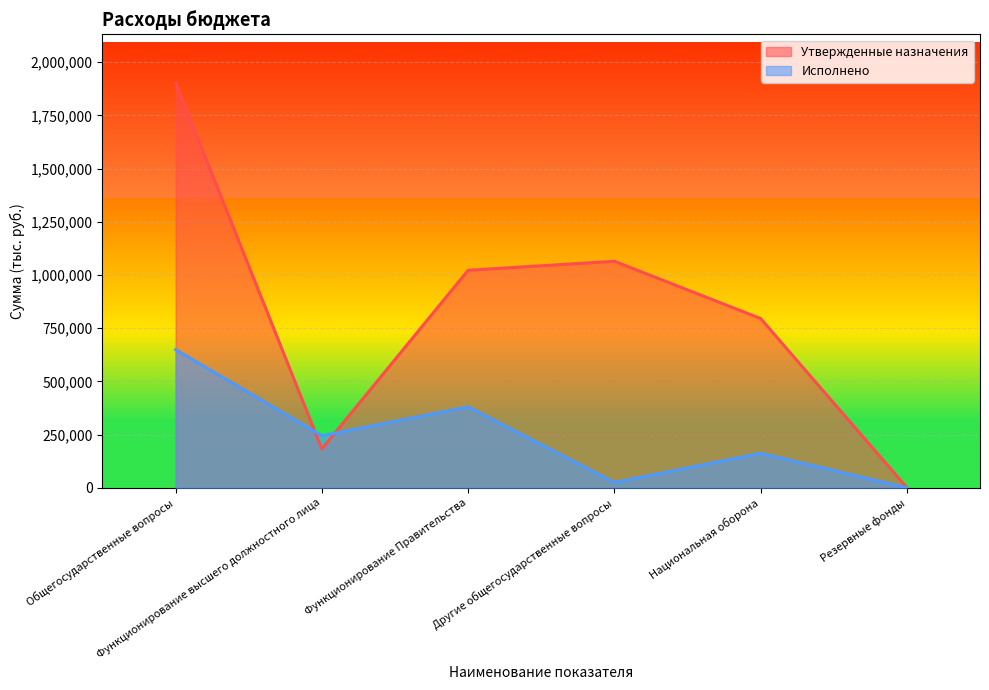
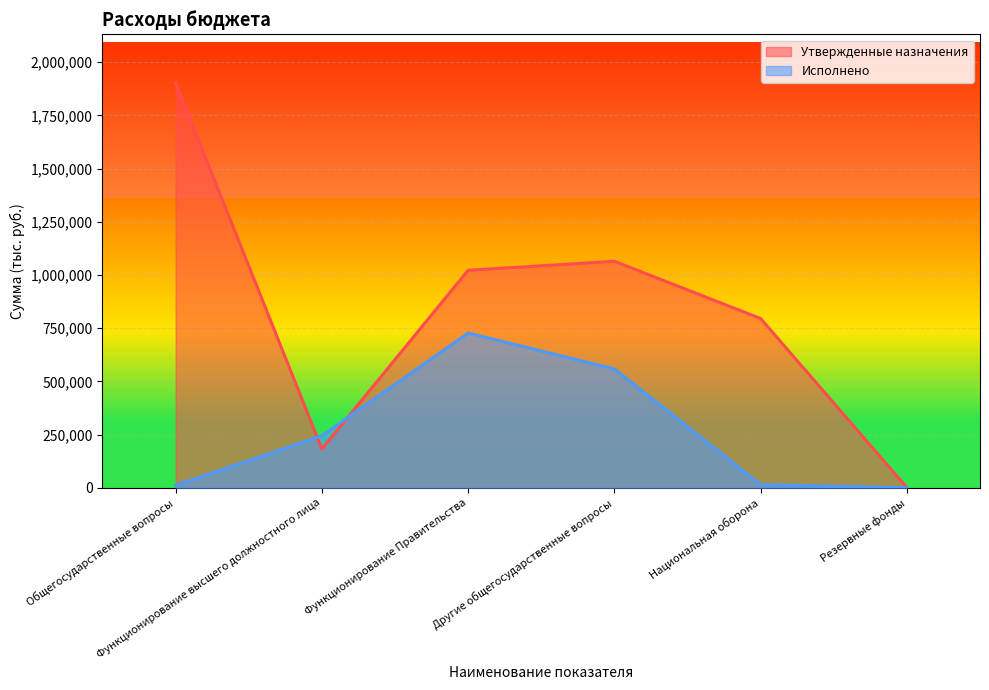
  {
    "Утвержденные назначения": {
      "Общегосударственные вопросы": "1,900,000",
      "Функционирование высшего должностного лица": "180,000",
      "Функционирование Правительства": "1,020,000",
      "Другие общегосударственные вопросы": "1,060,000",
      "Национальная оборона": "800,000"
    },
    "Исполнено": {
-     "Общегосударственные вопросы": "650,000",
+     "Общегосударственные вопросы": "10,000",
      "Функционирование высшего должностного лица": "240,000",
-     "Функционирование Правительства": "380,000",
-     "Другие общегосударственные вопросы": "20,000",
-     "Национальная оборона": "160,000"
+     "Функционирование Правительства": "730,000",
+     "Другие общегосударственные вопросы": "560,000",
+     "Национальная оборона": "10,000"
    }
  }
